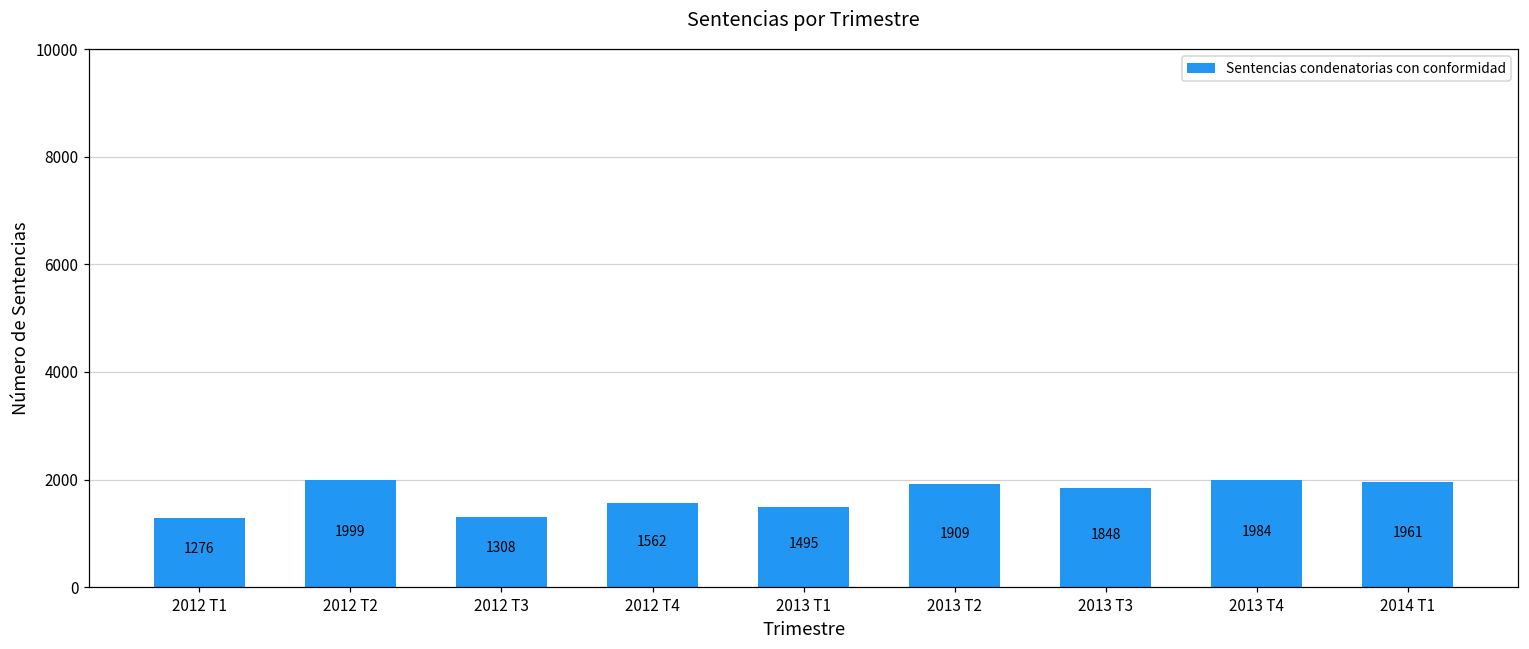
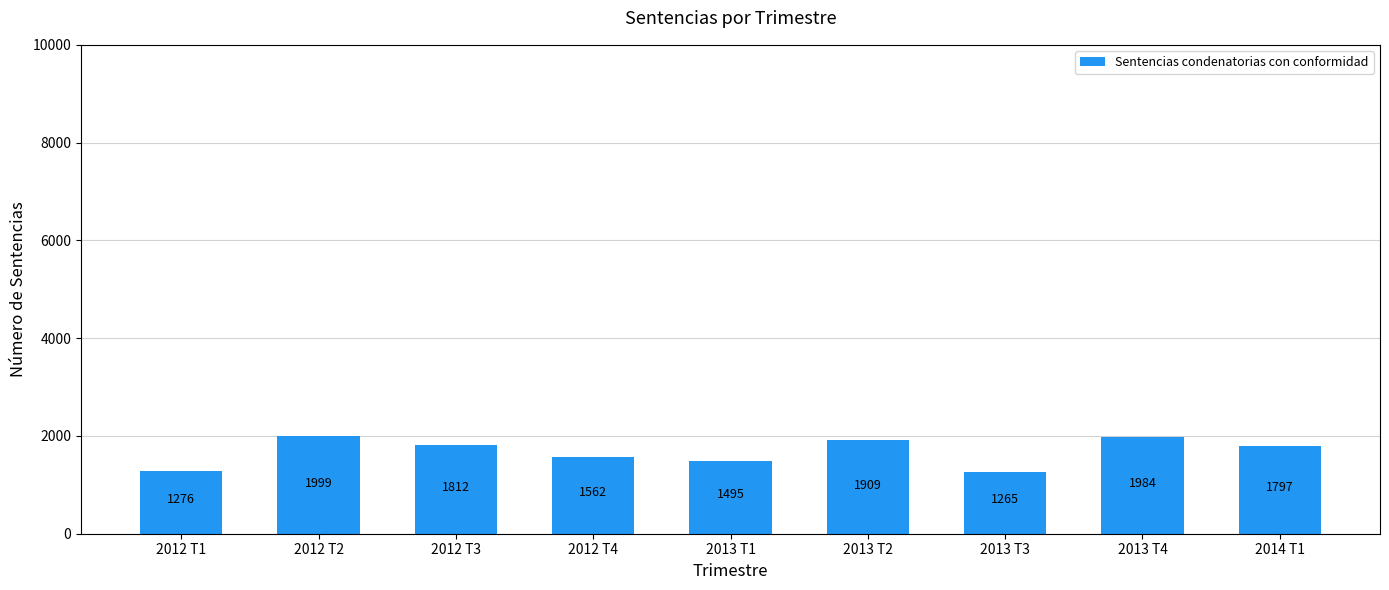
  {
    "2012 T1": 1276,
    "2012 T2": 1999,
-   "2012 T3": 1308,
+   "2012 T3": 1812,
    "2012 T4": 1562,
    "2013 T1": 1495,
    "2013 T2": 1909,
-   "2013 T3": 1848,
+   "2013 T3": 1265,
    "2013 T4": 1984,
-   "2014 T1": 1961
+   "2014 T1": 1797
  }
